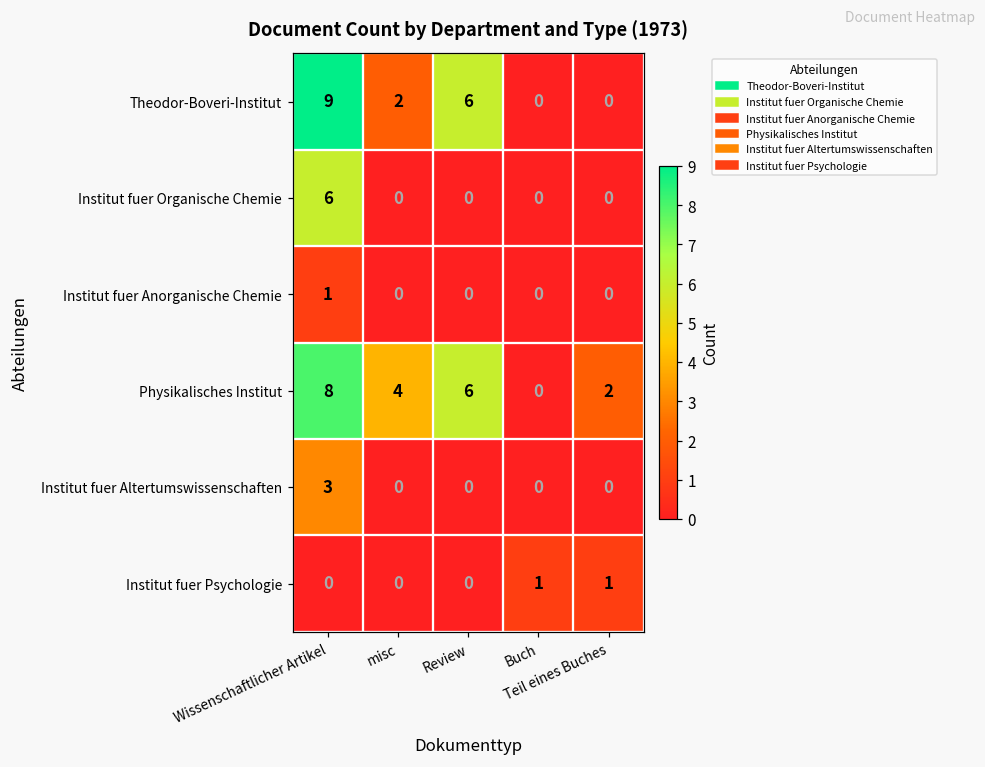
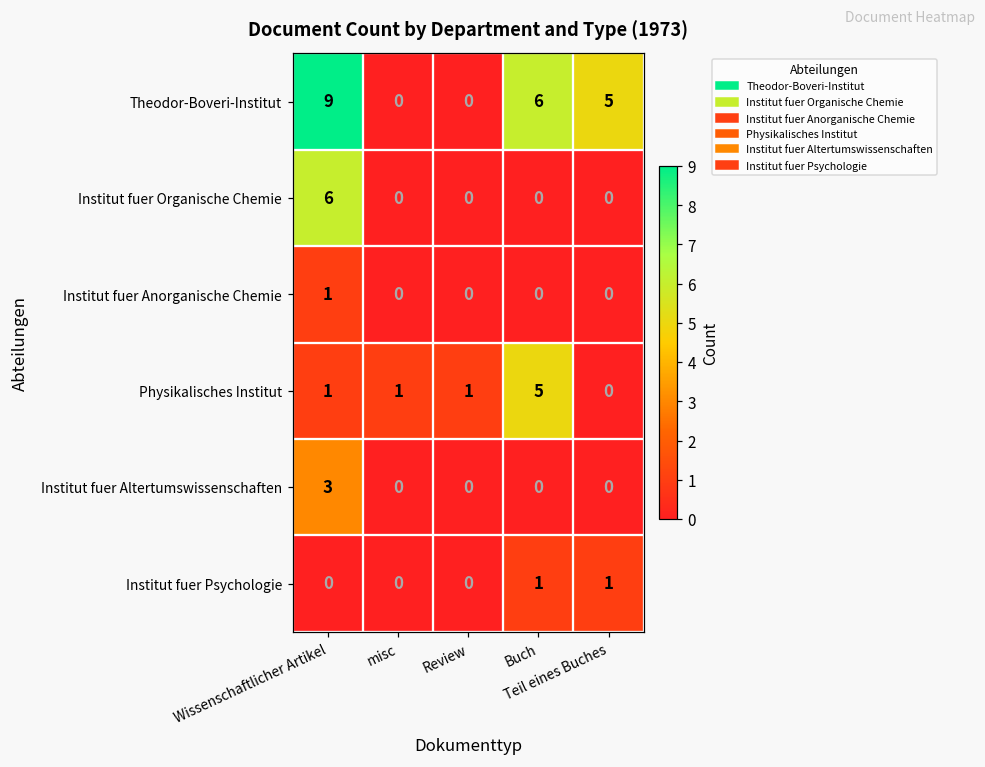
  {
    "Theodor-Boveri-Institut": {
      "Wissenschaftlicher Artikel": 9,
-     "misc": 2,
-     "Review": 6,
-     "Buch": 0,
-     "Teil eines Buches": 0
+     "misc": 0,
+     "Review": 0,
+     "Buch": 6,
+     "Teil eines Buches": 5
    },
    "Institut fuer Organische Chemie": {
      "Wissenschaftlicher Artikel": 6,
      "misc": 0,
      "Review": 0,
      "Buch": 0,
      "Teil eines Buches": 0
    },
    "Institut fuer Anorganische Chemie": {
      "Wissenschaftlicher Artikel": 1,
      "misc": 0,
      "Review": 0,
      "Buch": 0,
      "Teil eines Buches": 0
    },
    "Physikalisches Institut": {
-     "Wissenschaftlicher Artikel": 8,
-     "misc": 4,
-     "Review": 6,
-     "Buch": 0,
-     "Teil eines Buches": 2
+     "Wissenschaftlicher Artikel": 1,
+     "misc": 1,
+     "Review": 1,
+     "Buch": 5,
+     "Teil eines Buches": 0
    },
    "Institut fuer Altertumswissenschaften": {
      "Wissenschaftlicher Artikel": 3,
      "misc": 0,
      "Review": 0,
      "Buch": 0,
      "Teil eines Buches": 0
    },
    "Institut fuer Psychologie": {
      "Wissenschaftlicher Artikel": 0,
      "misc": 0,
      "Review": 0,
      "Buch": 1,
      "Teil eines Buches": 1
    }
  }
